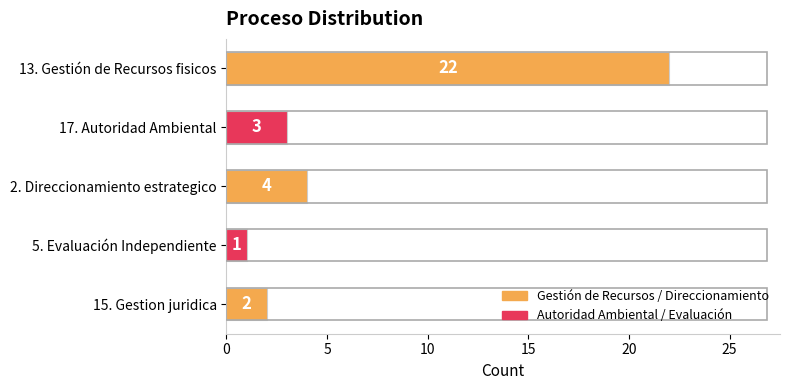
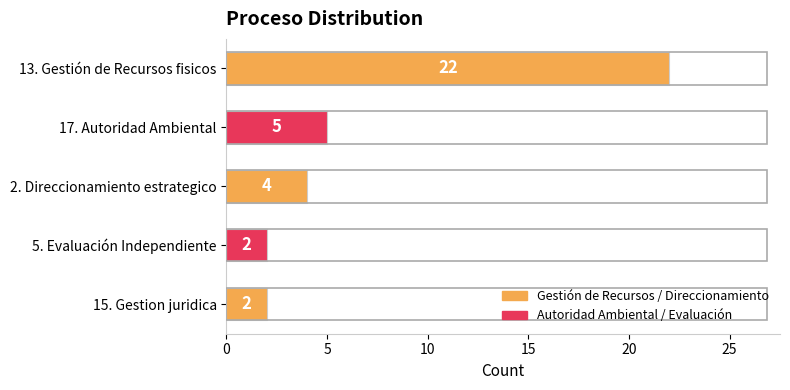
  {
    "13. Gestión de Recursos fisicos": 22,
-   "17. Autoridad Ambiental": 3,
+   "17. Autoridad Ambiental": 5,
    "2. Direccionamiento estrategico": 4,
-   "5. Evaluación Independiente": 1,
+   "5. Evaluación Independiente": 2,
    "15. Gestion juridica": 2
  }
